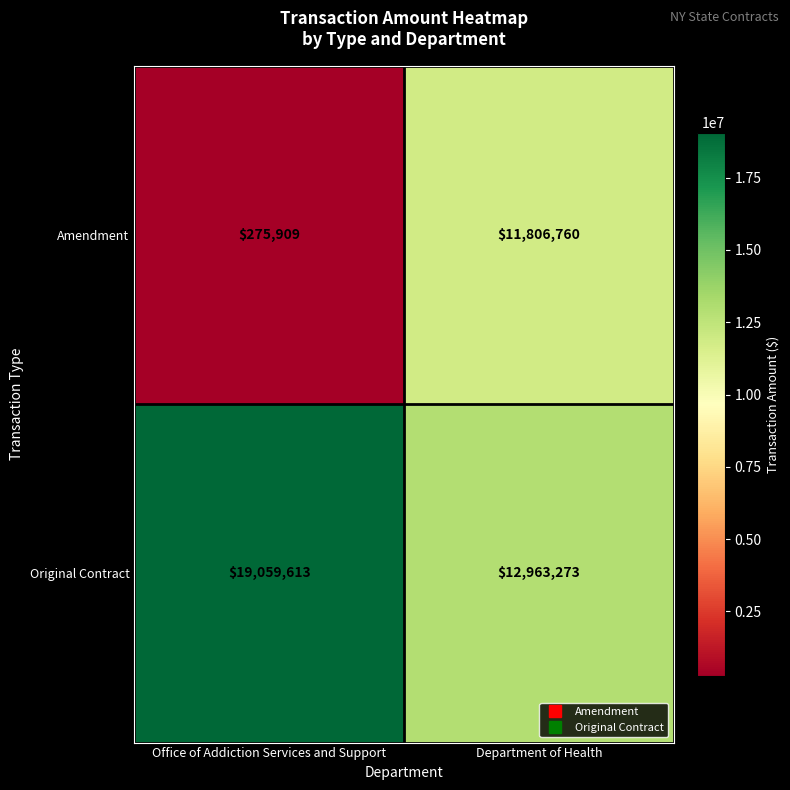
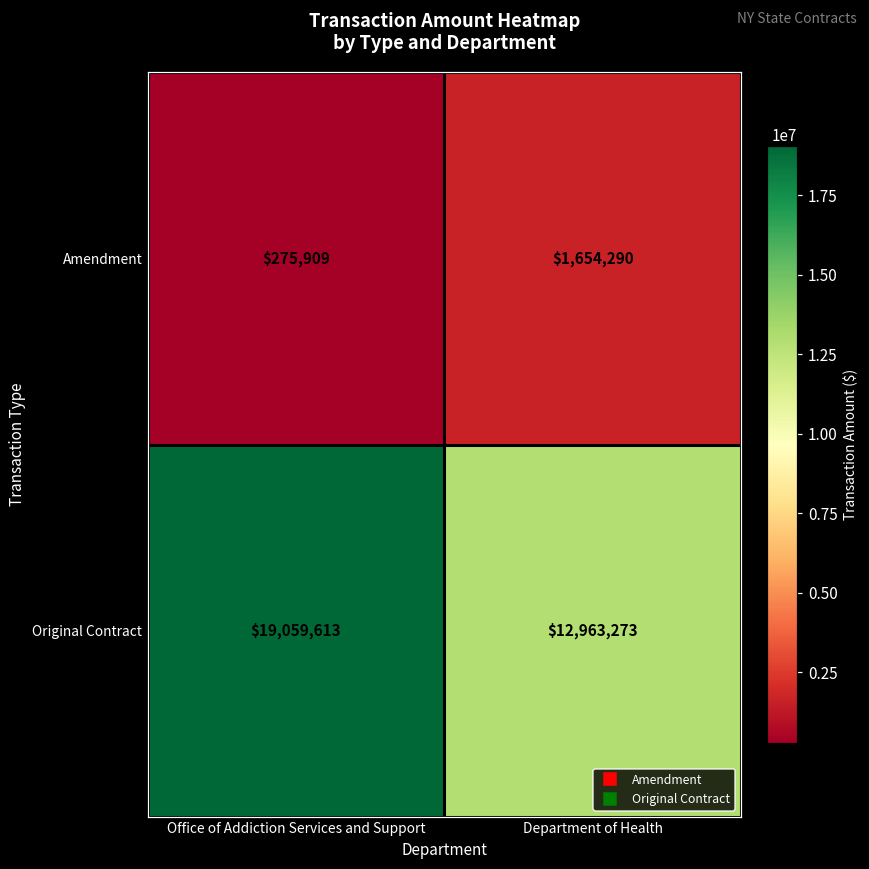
  {
    "Amendment": {
      "Office of Addiction Services and Support": "$275,909",
-     "Department of Health": "$11,806,760"
+     "Department of Health": "$1,654,290"
    },
    "Original Contract": {
      "Office of Addiction Services and Support": "$19,059,613",
      "Department of Health": "$12,963,273"
    }
  }
